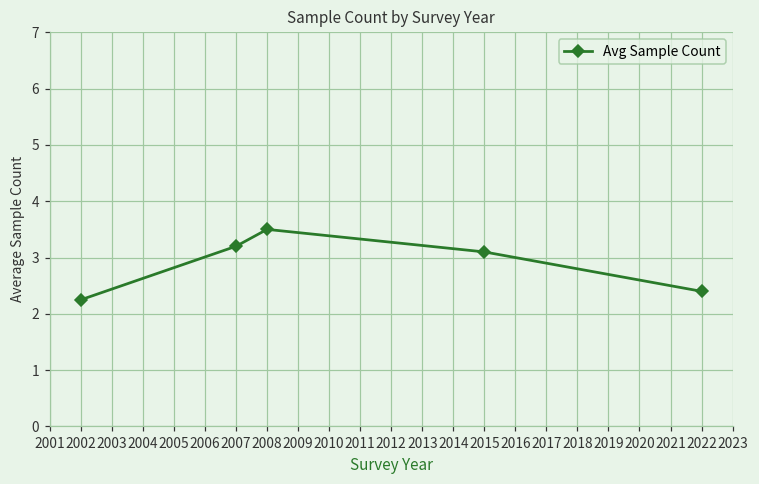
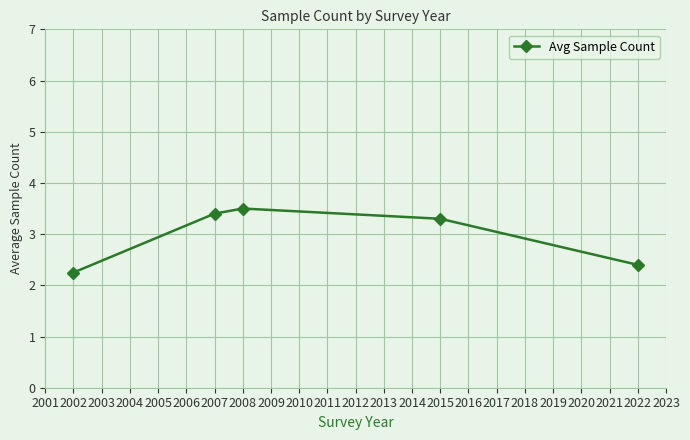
  {
    "2002": 2.3,
-   "2007": 3.2,
+   "2007": 3.4,
    "2008": 3.5,
-   "2015": 3.1,
+   "2015": 3.3,
    "2022": 2.4
  }
